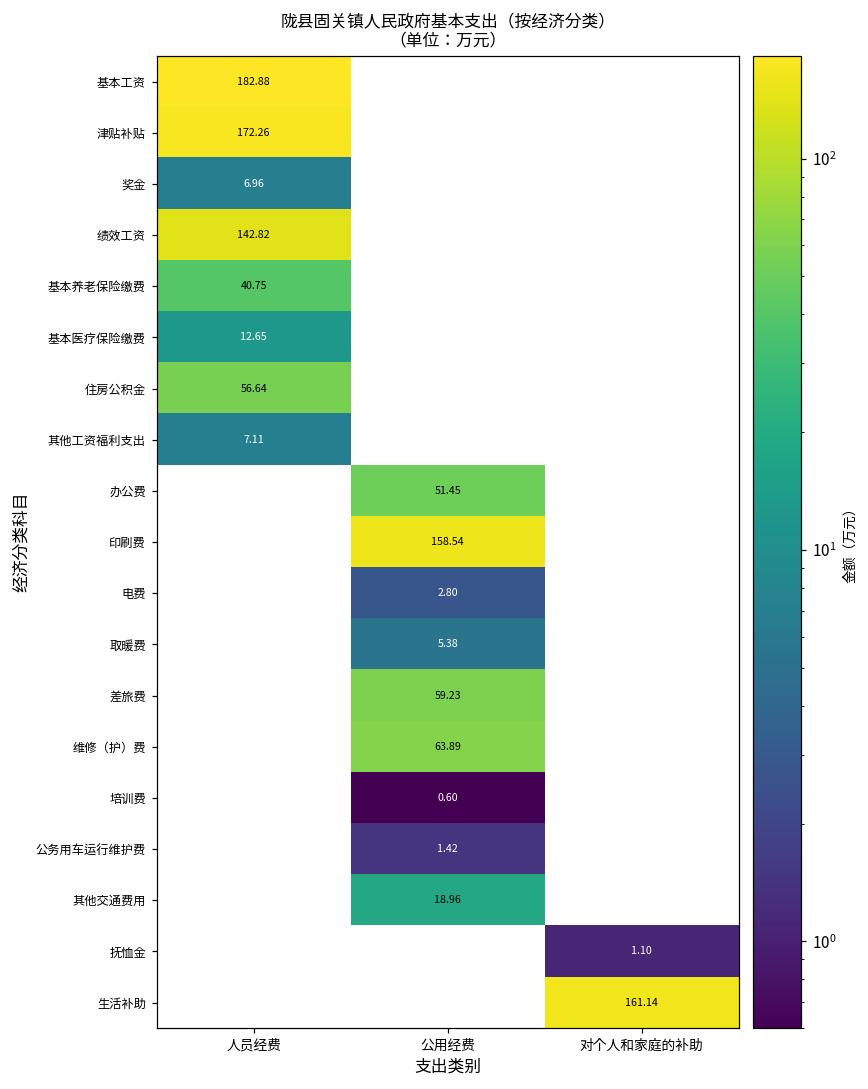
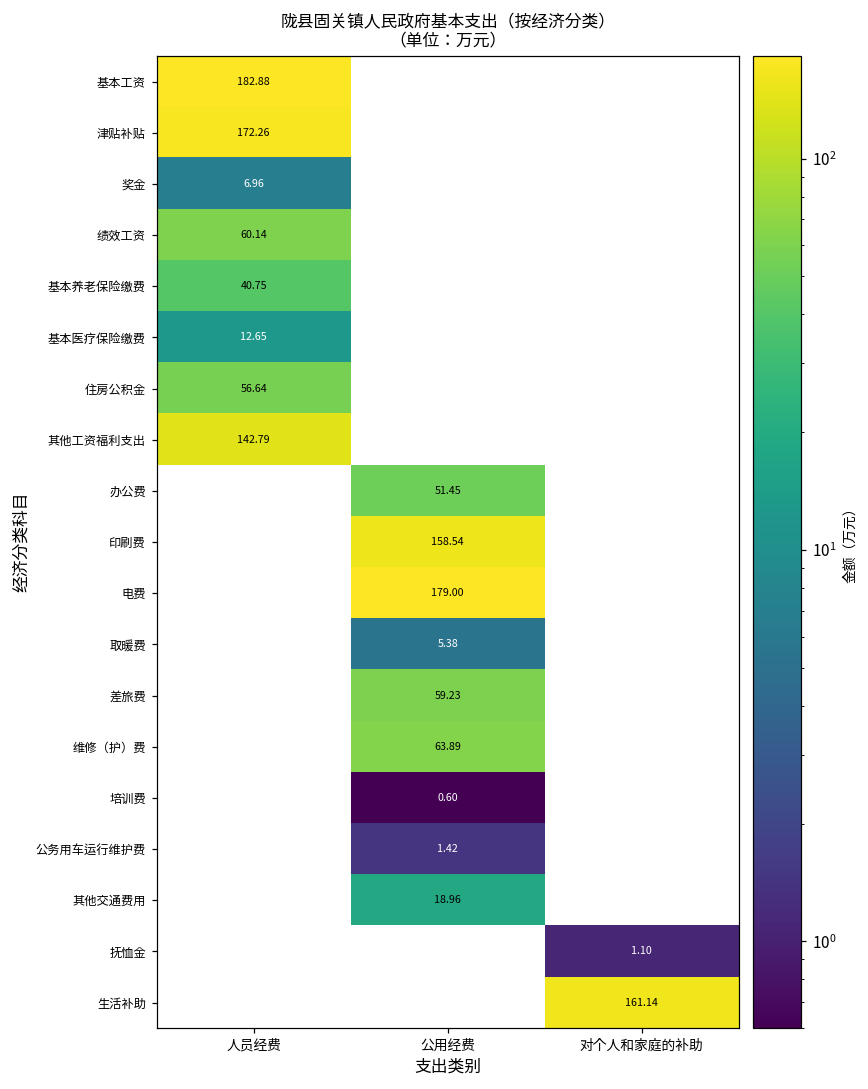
  {
    "基本工资": {
      "人员经费": 182.88
    },
    "津贴补贴": {
      "人员经费": 172.26
    },
    "奖金": {
      "人员经费": 6.96
    },
    "绩效工资": {
-     "人员经费": 142.82
+     "人员经费": 60.14
    },
    "基本养老保险缴费": {
      "人员经费": 40.75
    },
    "基本医疗保险缴费": {
      "人员经费": 12.65
    },
    "住房公积金": {
      "人员经费": 56.64
    },
    "其他工资福利支出": {
-     "人员经费": 7.11
+     "人员经费": 142.79
    },
    "办公费": {
      "公用经费": 51.45
    },
    "印刷费": {
      "公用经费": 158.54
    },
    "电费": {
-     "公用经费": 2.80
+     "公用经费": 179.00
    },
    "取暖费": {
      "公用经费": 5.38
    },
    "差旅费": {
      "公用经费": 59.23
    },
    "维修（护）费": {
      "公用经费": 63.89
    },
    "培训费": {
      "公用经费": 0.60
    },
    "公务用车运行维护费": {
      "公用经费": 1.42
    },
    "其他交通费用": {
      "公用经费": 18.96
    },
    "抚恤金": {
      "对个人和家庭的补助": 1.10
    },
    "生活补助": {
      "对个人和家庭的补助": 161.14
    }
  }
